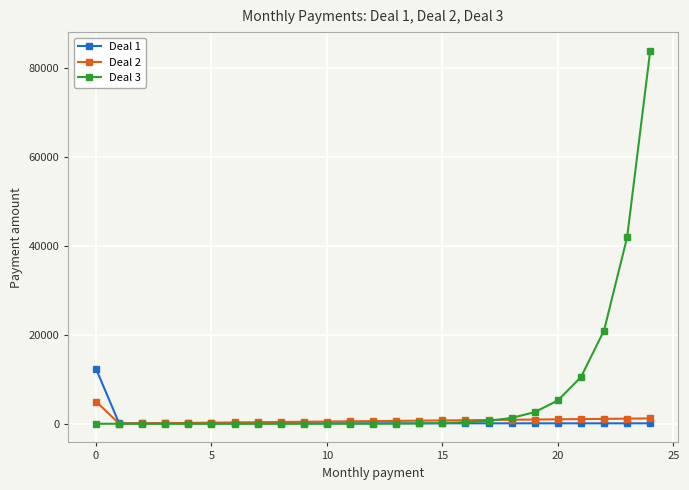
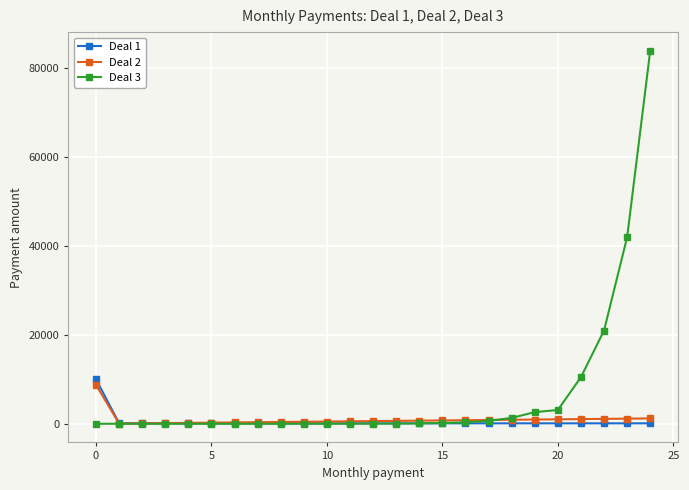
  {
    "Deal 1": {
-     "0": 12000,
+     "0": 10000,
      "20": 0
    },
    "Deal 2": {
-     "0": 5000,
+     "0": 9000,
      "15": 1000,
      "20": 1000
    },
    "Deal 3": {
      "0": 0,
-     "20": 5000
+     "20": 3000
    }
  }
